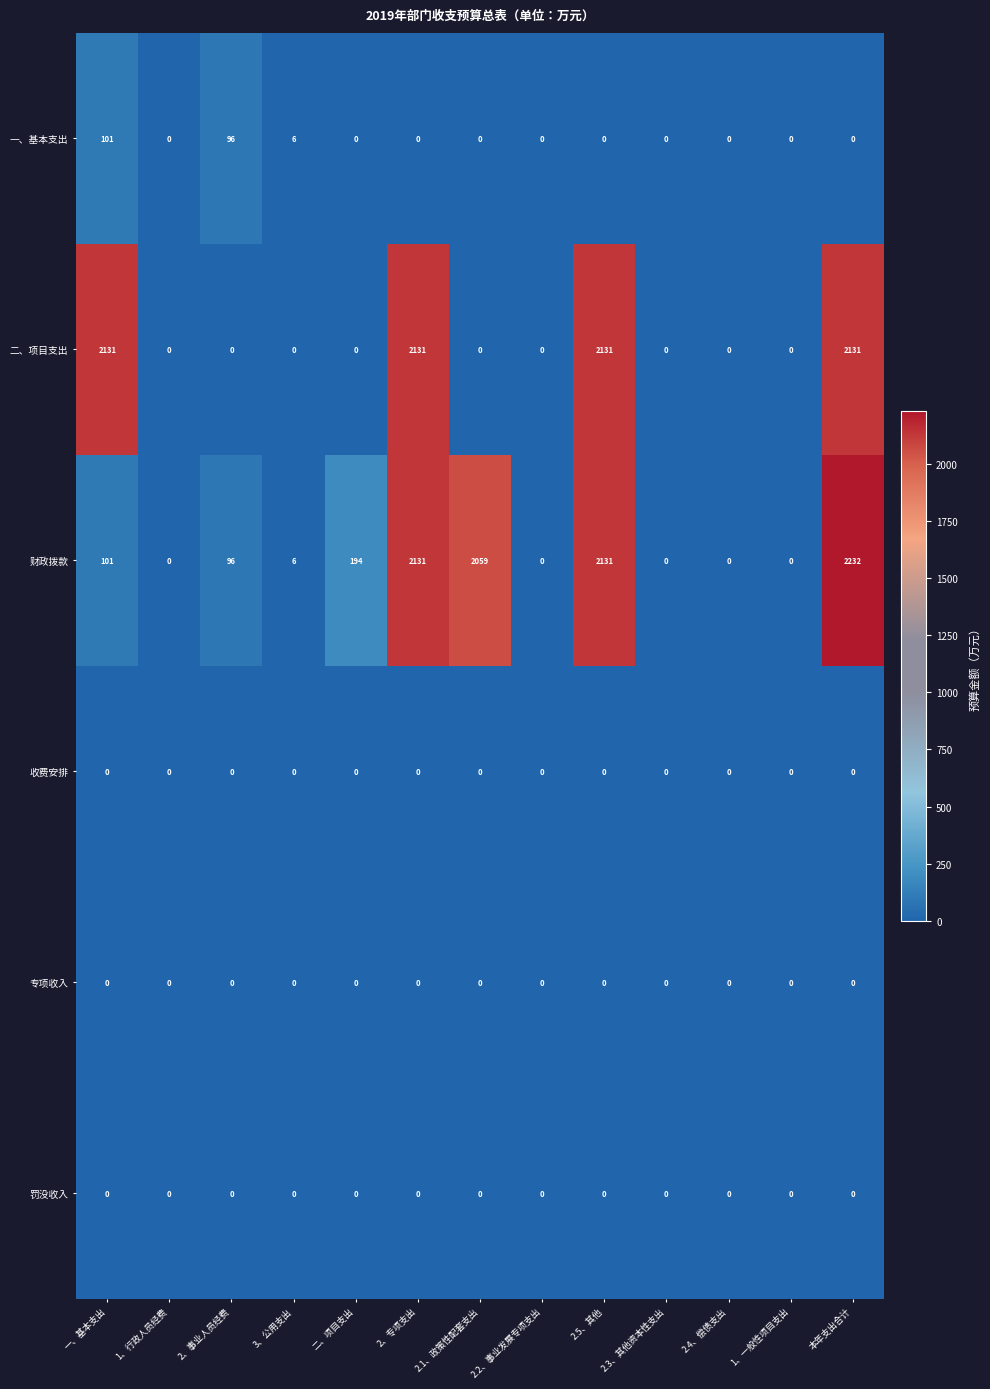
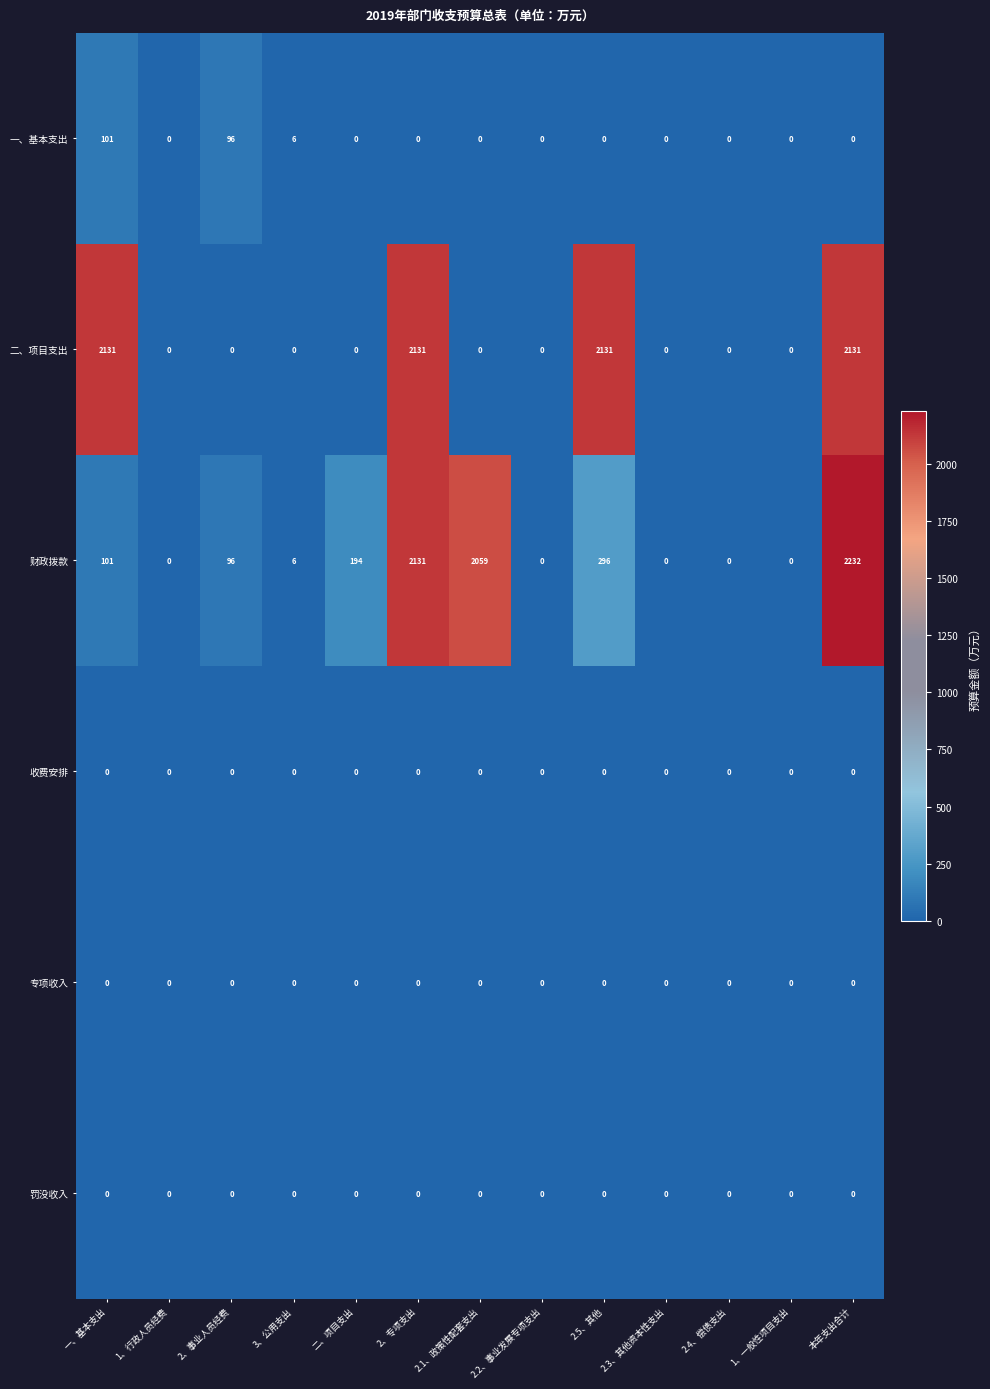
  {
    "一、基本支出": {
      "一、基本支出": 101,
      "1、行政人员经费": 0,
      "2、事业人员经费": 96,
      "3、公用支出": 6,
      "二、项目支出": 0,
      "2、专项支出": 0,
      "2.1、政策性配套支出": 0,
      "2.2、事业发展专项支出": 0,
      "2.5、其他": 0,
      "2.3、其他资本性支出": 0,
      "2.4、偿债支出": 0,
      "1、一般性项目支出": 0,
      "本年支出合计": 0
    },
    "二、项目支出": {
      "一、基本支出": 2131,
      "1、行政人员经费": 0,
      "2、事业人员经费": 0,
      "3、公用支出": 0,
      "二、项目支出": 0,
      "2、专项支出": 2131,
      "2.1、政策性配套支出": 0,
      "2.2、事业发展专项支出": 0,
      "2.5、其他": 2131,
      "2.3、其他资本性支出": 0,
      "2.4、偿债支出": 0,
      "1、一般性项目支出": 0,
      "本年支出合计": 2131
    },
    "财政拨款": {
      "一、基本支出": 101,
      "1、行政人员经费": 0,
      "2、事业人员经费": 96,
      "3、公用支出": 6,
      "二、项目支出": 194,
      "2、专项支出": 2131,
      "2.1、政策性配套支出": 2059,
      "2.2、事业发展专项支出": 0,
-     "2.5、其他": 2131,
+     "2.5、其他": 296,
      "2.3、其他资本性支出": 0,
      "2.4、偿债支出": 0,
      "1、一般性项目支出": 0,
      "本年支出合计": 2232
    },
    "收费安排": {
      "一、基本支出": 0,
      "1、行政人员经费": 0,
      "2、事业人员经费": 0,
      "3、公用支出": 0,
      "二、项目支出": 0,
      "2、专项支出": 0,
      "2.1、政策性配套支出": 0,
      "2.2、事业发展专项支出": 0,
      "2.5、其他": 0,
      "2.3、其他资本性支出": 0,
      "2.4、偿债支出": 0,
      "1、一般性项目支出": 0,
      "本年支出合计": 0
    },
    "专项收入": {
      "一、基本支出": 0,
      "1、行政人员经费": 0,
      "2、事业人员经费": 0,
      "3、公用支出": 0,
      "二、项目支出": 0,
      "2、专项支出": 0,
      "2.1、政策性配套支出": 0,
      "2.2、事业发展专项支出": 0,
      "2.5、其他": 0,
      "2.3、其他资本性支出": 0,
      "2.4、偿债支出": 0,
      "1、一般性项目支出": 0,
      "本年支出合计": 0
    },
    "罚没收入": {
      "一、基本支出": 0,
      "1、行政人员经费": 0,
      "2、事业人员经费": 0,
      "3、公用支出": 0,
      "二、项目支出": 0,
      "2、专项支出": 0,
      "2.1、政策性配套支出": 0,
      "2.2、事业发展专项支出": 0,
      "2.5、其他": 0,
      "2.3、其他资本性支出": 0,
      "2.4、偿债支出": 0,
      "1、一般性项目支出": 0,
      "本年支出合计": 0
    }
  }
